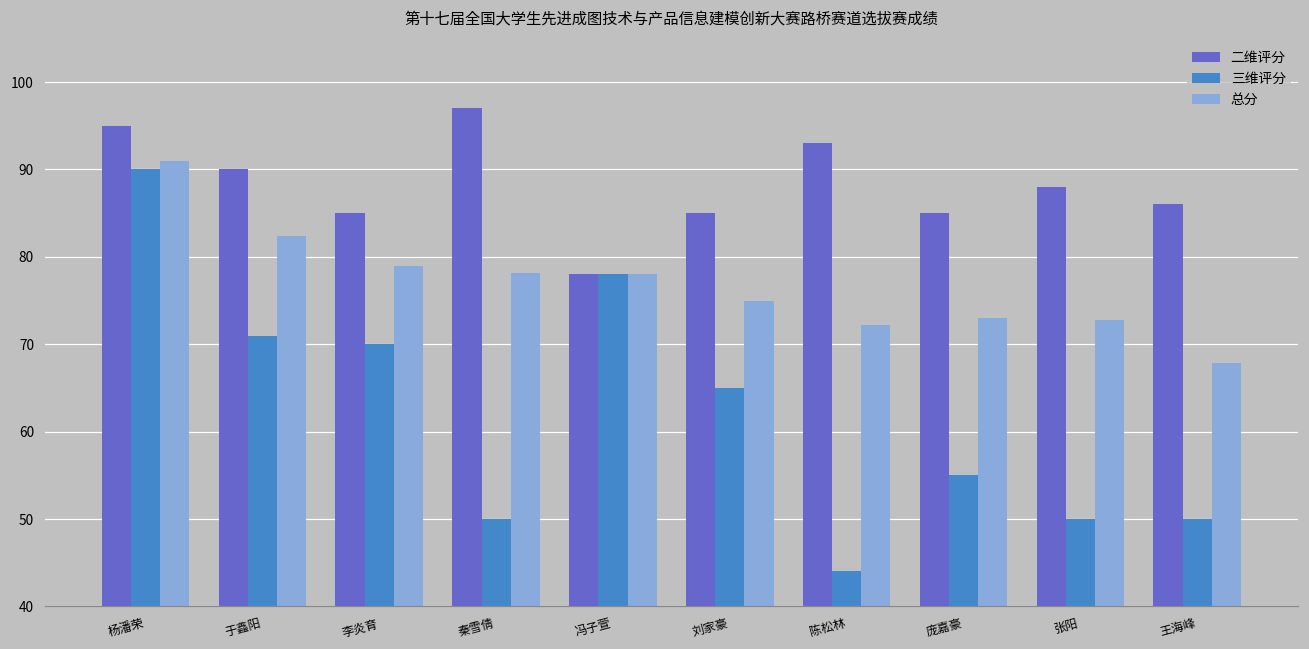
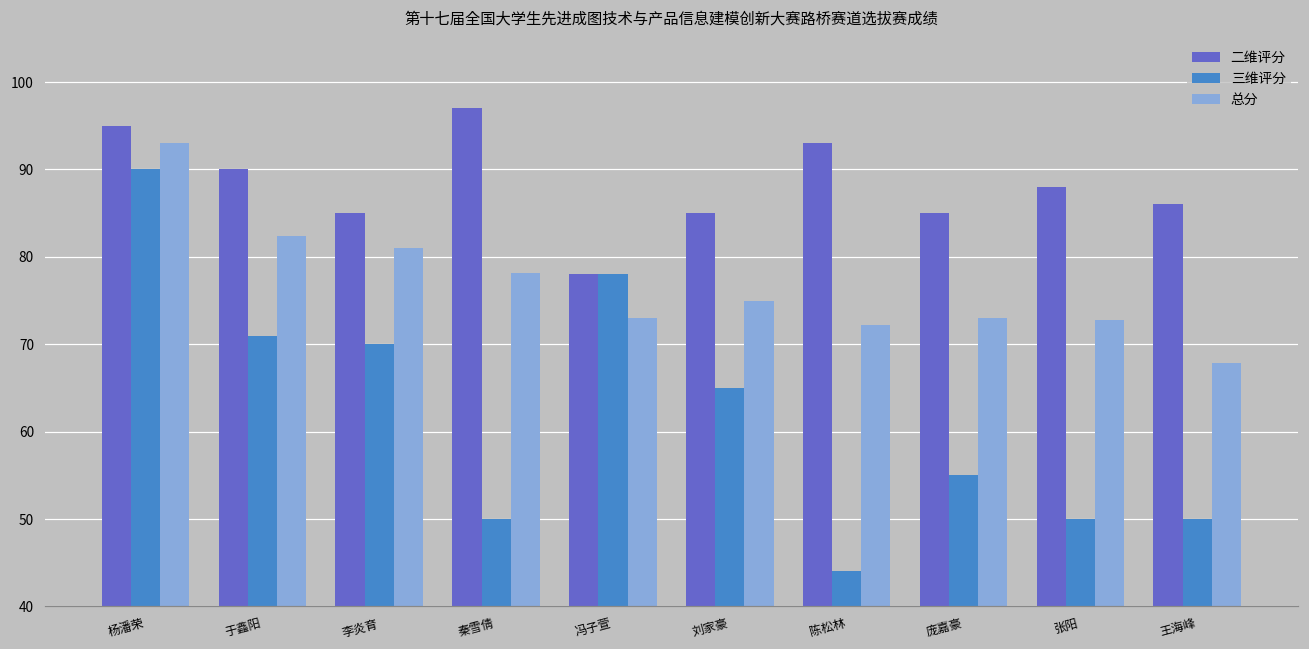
  {
    "总分": {
-     "杨潘荣": 91,
+     "杨潘荣": 93,
      "于鑫阳": 82,
-     "李炎育": 79,
+     "李炎育": 81,
      "秦雪倩": 78,
-     "冯子萱": 78,
+     "冯子萱": 73,
      "刘家豪": 75,
      "陈松林": 72,
      "庞嘉豪": 73,
      "张阳": 73,
      "王海峰": 68
    }
  }
